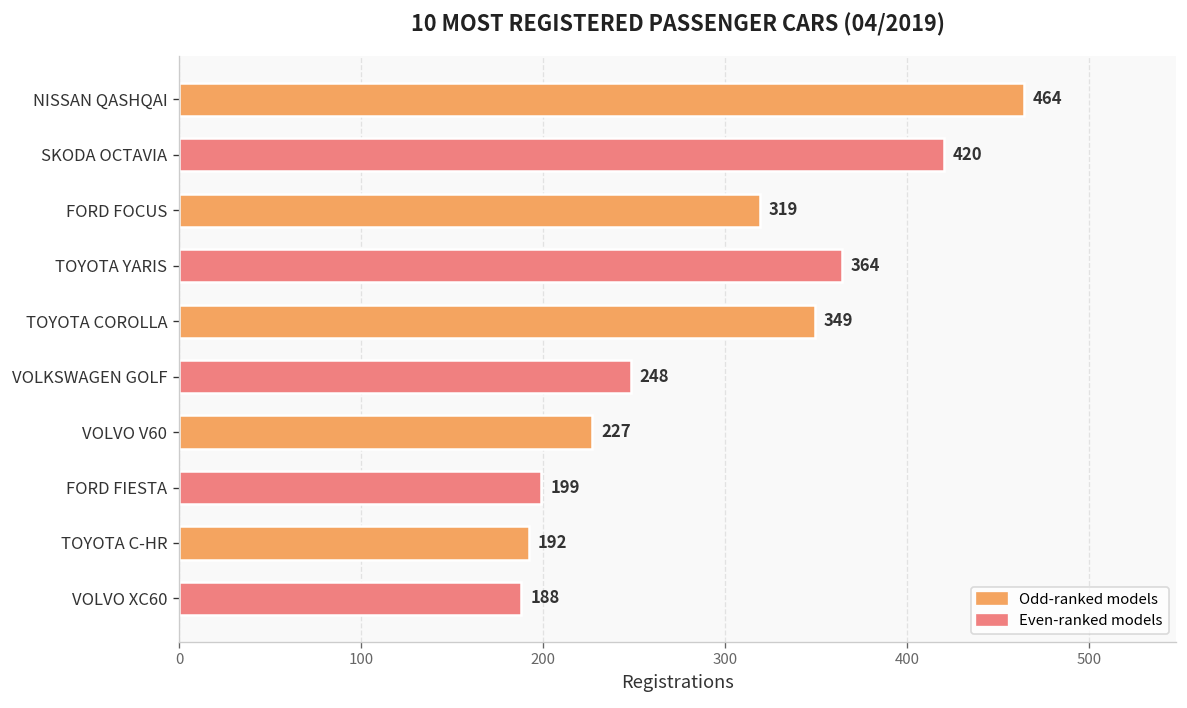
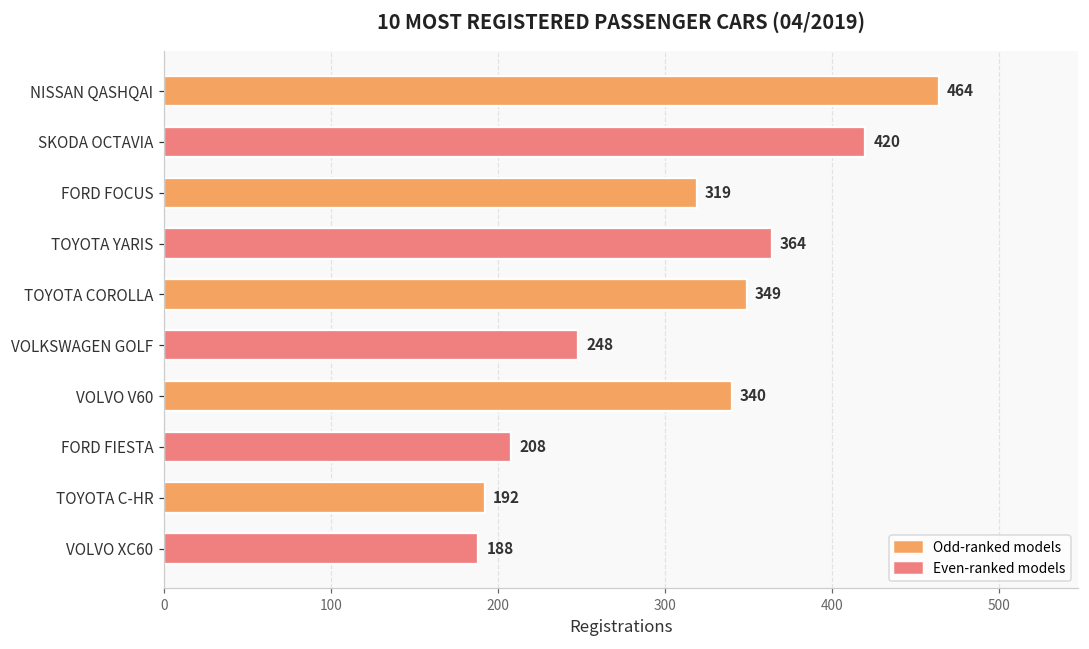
  {
    "NISSAN QASHQAI": 464,
    "SKODA OCTAVIA": 420,
    "FORD FOCUS": 319,
    "TOYOTA YARIS": 364,
    "TOYOTA COROLLA": 349,
    "VOLKSWAGEN GOLF": 248,
-   "VOLVO V60": 227,
-   "FORD FIESTA": 199,
+   "VOLVO V60": 340,
+   "FORD FIESTA": 208,
    "TOYOTA C-HR": 192,
    "VOLVO XC60": 188
  }
